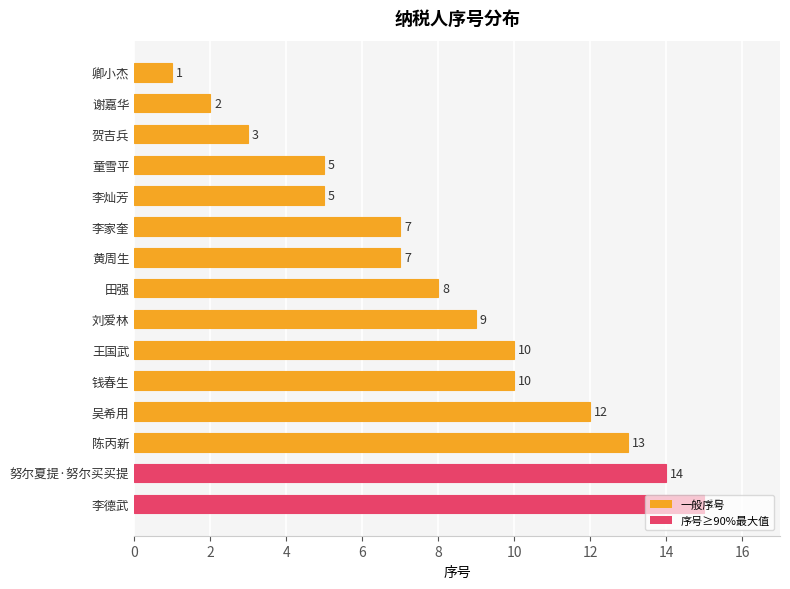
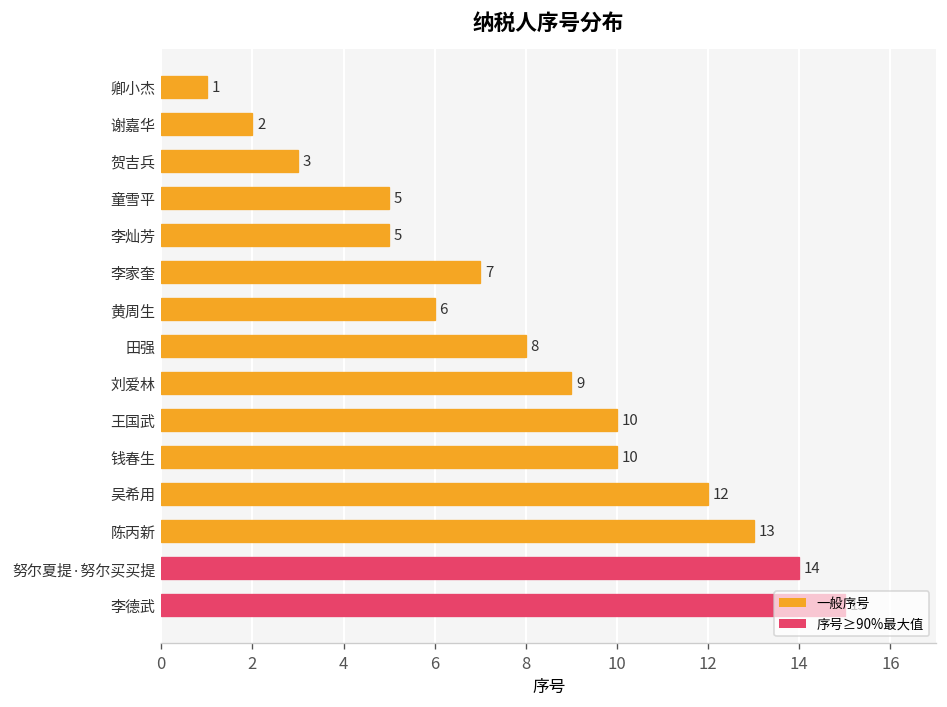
  {
    "卿小杰": 1,
    "谢嘉华": 2,
    "贺吉兵": 3,
    "童雪平": 5,
    "李灿芳": 5,
    "李家奎": 7,
-   "黄周生": 7,
+   "黄周生": 6,
    "田强": 8,
    "刘爱林": 9,
    "王国武": 10,
    "钱春生": 10,
    "吴希用": 12,
    "陈丙新": 13,
    "努尔夏提·努尔买买提": 14
  }
